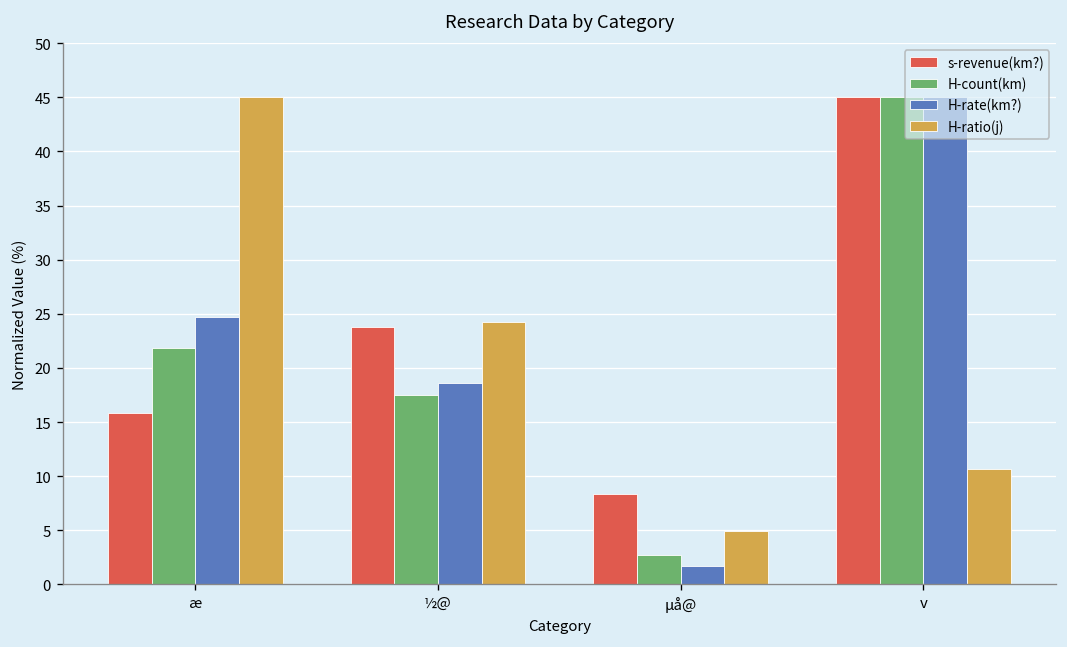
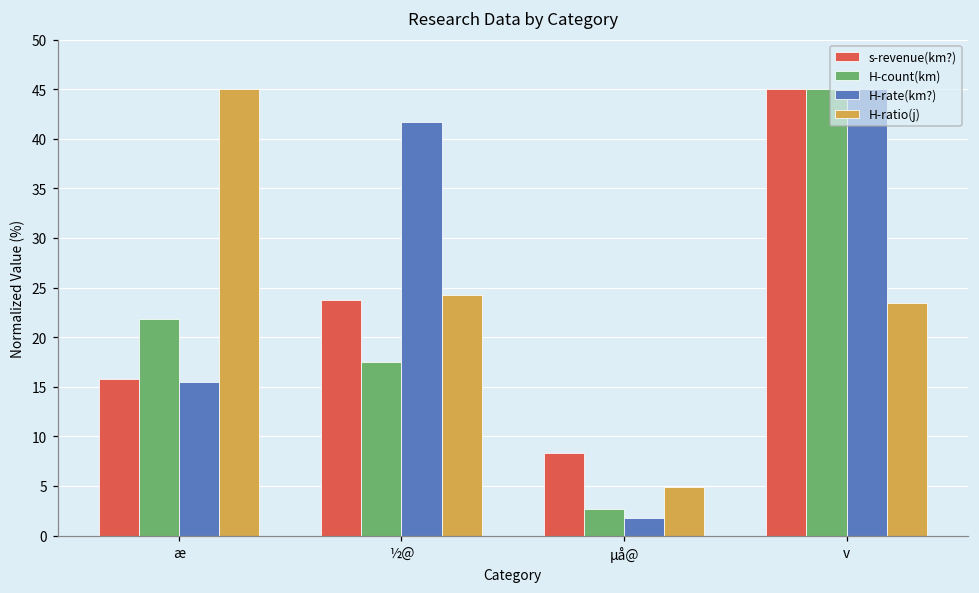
  {
    "s-revenue(km?)": {
      "æ": 16,
      "½@": 24,
      "µå@": 8,
      "v": 45
    },
    "H-count(km)": {
      "æ": 22,
      "½@": 17,
      "µå@": 3,
      "v": 45
    },
    "H-rate(km?)": {
-     "æ": 25,
-     "½@": 19,
+     "æ": 16,
+     "½@": 42,
      "µå@": 2
    },
    "H-ratio(j)": {
      "æ": 45,
      "½@": 24,
      "µå@": 5,
-     "v": 11
+     "v": 23
    }
  }
